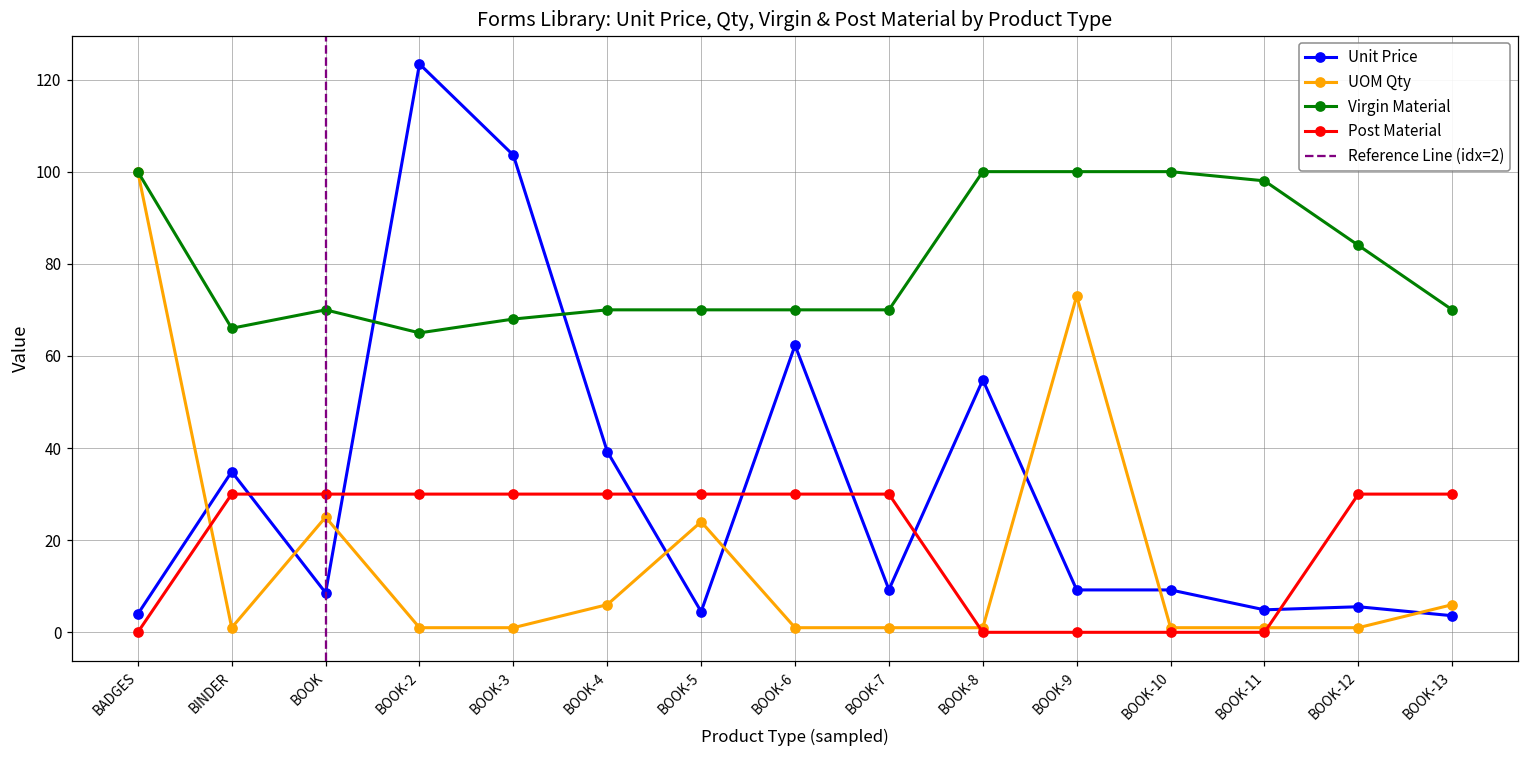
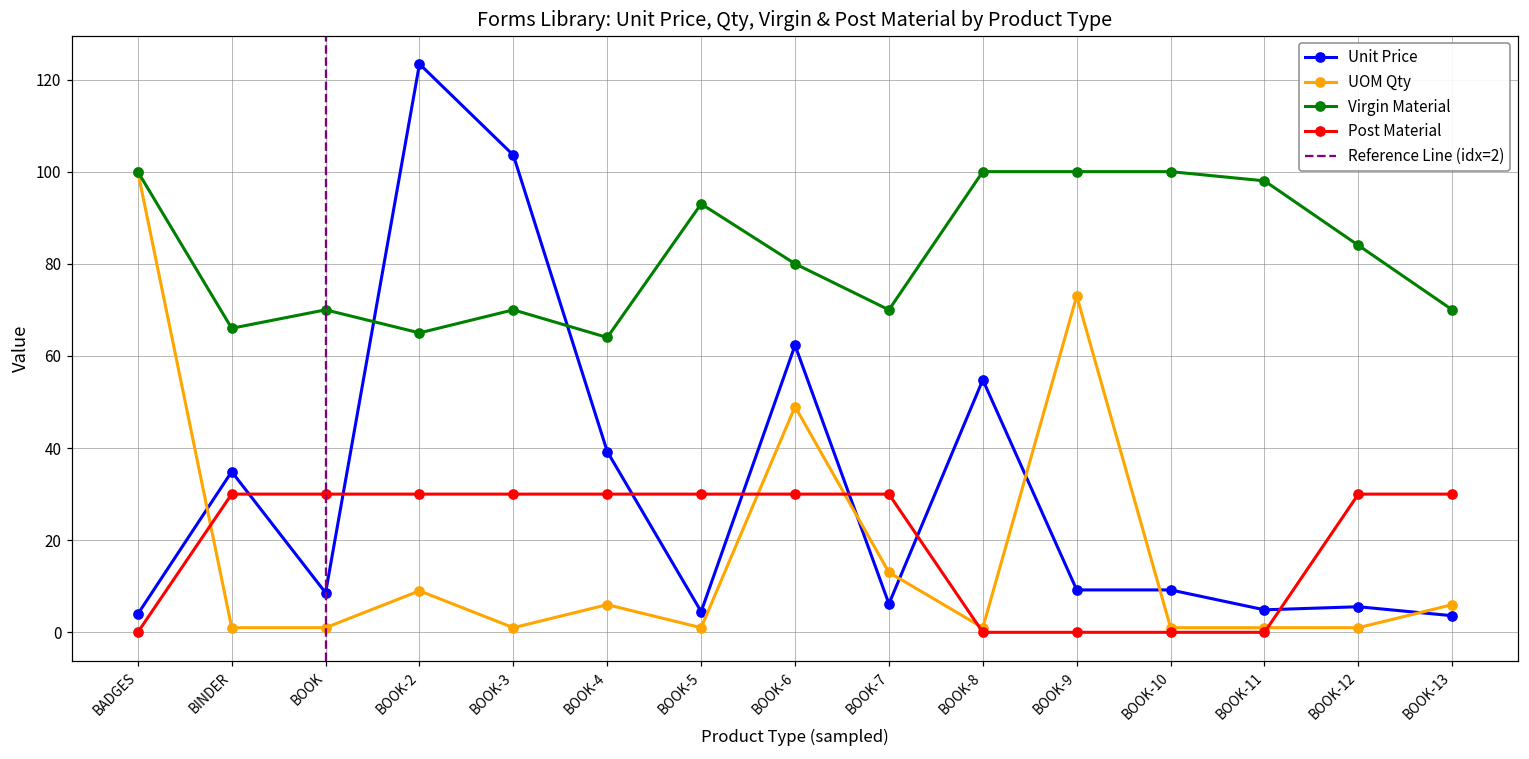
  {
    "Unit Price": {
      "BADGES": 4,
      "BINDER": 35,
      "BOOK": 9,
      "BOOK-2": 123,
      "BOOK-3": 104,
      "BOOK-4": 39,
      "BOOK-5": 4,
      "BOOK-6": 62,
-     "BOOK-7": 9,
+     "BOOK-7": 6,
      "BOOK-8": 55,
      "BOOK-9": 9,
      "BOOK-10": 9,
      "BOOK-11": 5,
      "BOOK-12": 6,
      "BOOK-13": 4
    },
    "UOM Qty": {
      "BINDER": 1,
-     "BOOK": 25,
-     "BOOK-2": 1,
+     "BOOK": 1,
+     "BOOK-2": 9,
      "BOOK-3": 1,
      "BOOK-4": 6,
-     "BOOK-5": 24,
-     "BOOK-6": 1,
-     "BOOK-7": 1,
+     "BOOK-5": 1,
+     "BOOK-6": 49,
+     "BOOK-7": 13,
      "BOOK-8": 1,
      "BOOK-9": 73,
      "BOOK-10": 1,
      "BOOK-11": 1,
      "BOOK-12": 1,
      "BOOK-13": 6
    },
    "Virgin Material": {
      "BINDER": 66,
      "BOOK": 70,
      "BOOK-2": 65,
-     "BOOK-3": 68,
-     "BOOK-4": 70,
-     "BOOK-5": 70,
-     "BOOK-6": 70,
+     "BOOK-3": 70,
+     "BOOK-4": 64,
+     "BOOK-5": 93,
+     "BOOK-6": 80,
      "BOOK-7": 70,
      "BOOK-8": 100,
      "BOOK-9": 100,
      "BOOK-10": 100,
      "BOOK-11": 98,
      "BOOK-12": 84,
      "BOOK-13": 70
    },
    "Post Material": {
      "BADGES": 0,
      "BINDER": 30,
      "BOOK": 30,
      "BOOK-2": 30,
      "BOOK-3": 30,
      "BOOK-4": 30,
      "BOOK-5": 30,
      "BOOK-6": 30,
      "BOOK-7": 30,
      "BOOK-8": 0,
      "BOOK-9": 0,
      "BOOK-10": 0,
      "BOOK-11": 0,
      "BOOK-12": 30,
      "BOOK-13": 30
    }
  }
